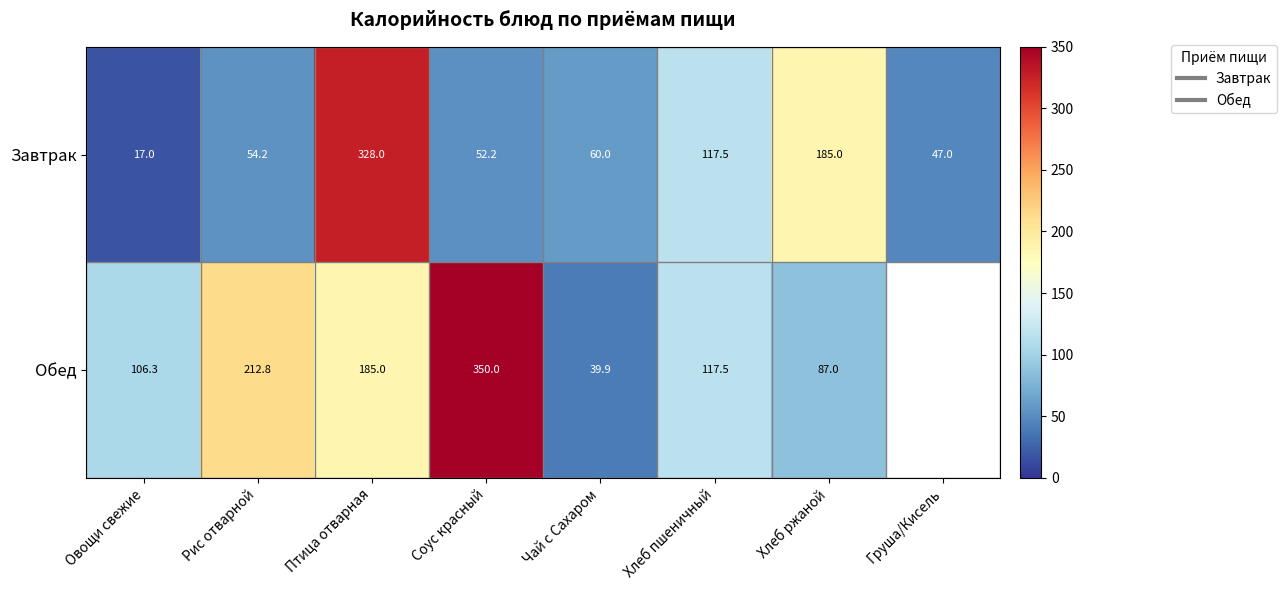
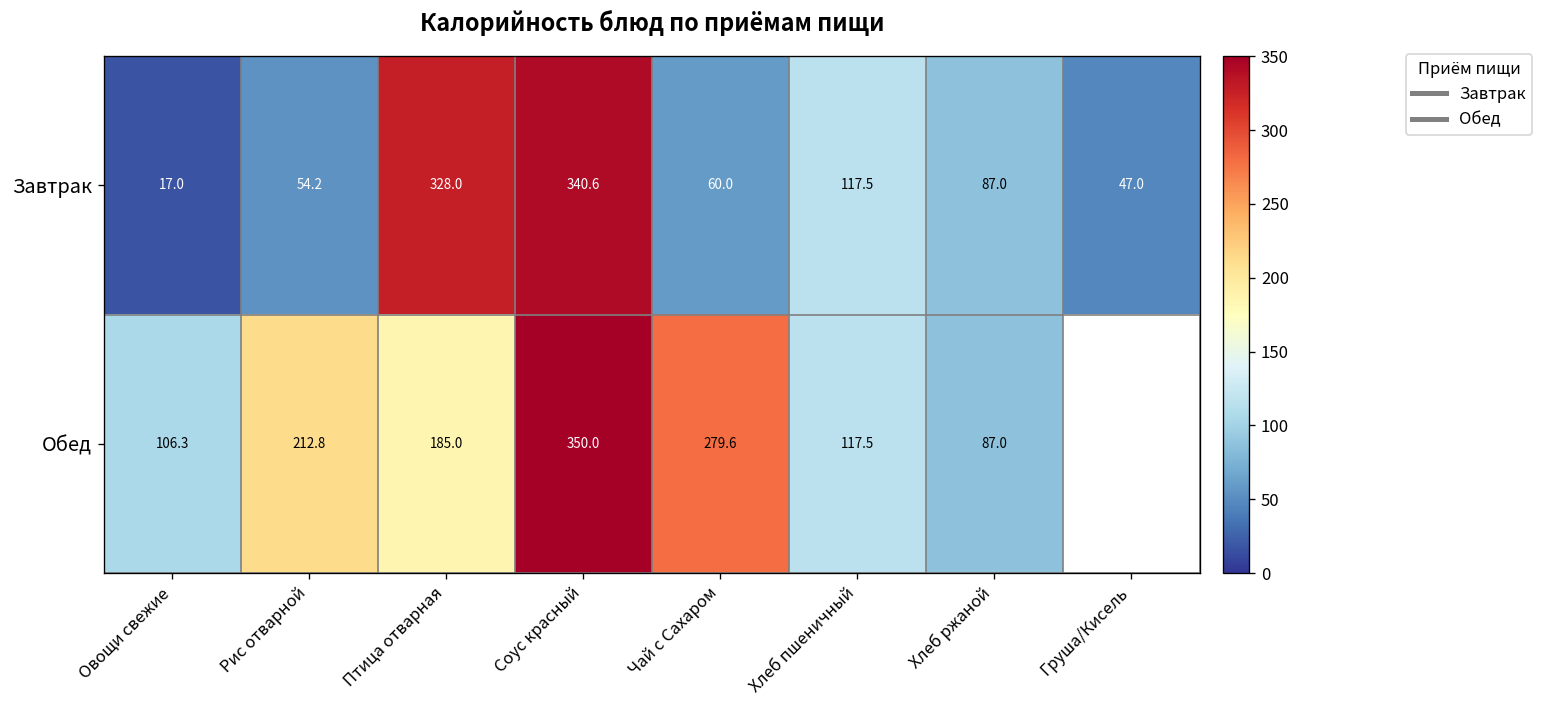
  {
    "Завтрак": {
      "Овощи свежие": 17.0,
      "Рис отварной": 54.2,
      "Птица отварная": 328.0,
-     "Соус красный": 52.2,
+     "Соус красный": 340.6,
      "Чай с Сахаром": 60.0,
      "Хлеб пшеничный": 117.5,
-     "Хлеб ржаной": 185.0,
+     "Хлеб ржаной": 87.0,
      "Груша/Кисель": 47.0
    },
    "Обед": {
      "Овощи свежие": 106.3,
      "Рис отварной": 212.8,
      "Птица отварная": 185.0,
      "Соус красный": 350.0,
-     "Чай с Сахаром": 39.9,
+     "Чай с Сахаром": 279.6,
      "Хлеб пшеничный": 117.5,
      "Хлеб ржаной": 87.0
    }
  }
